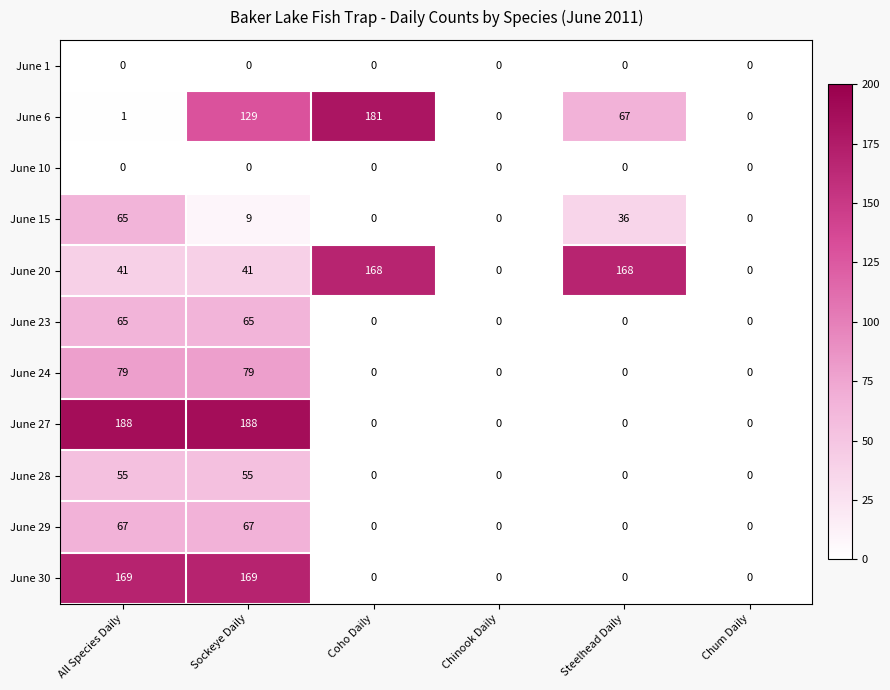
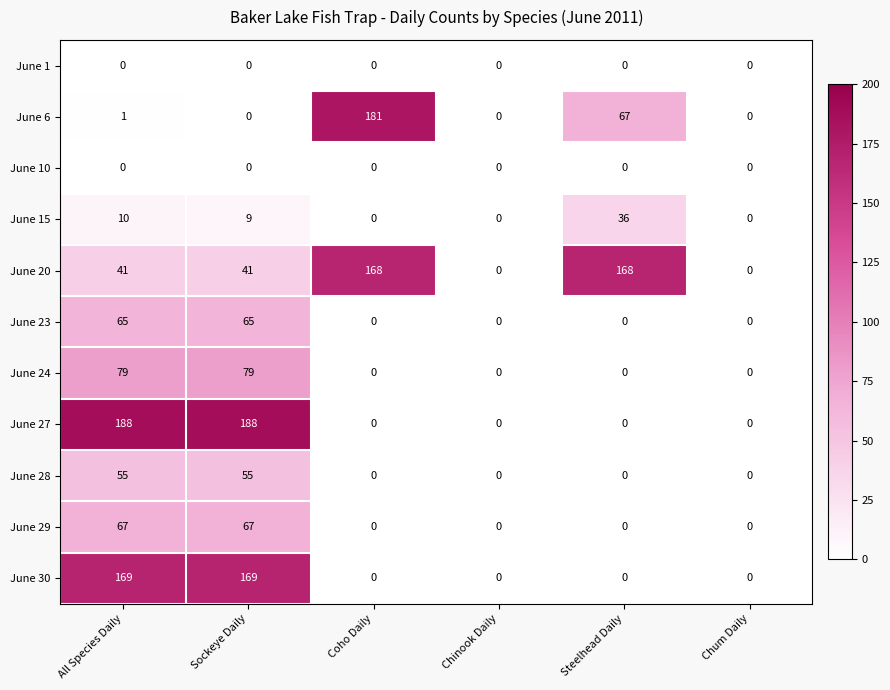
  {
    "June 1": {
      "All Species Daily": 0,
      "Sockeye Daily": 0,
      "Coho Daily": 0,
      "Chinook Daily": 0,
      "Steelhead Daily": 0,
      "Chum Daily": 0
    },
    "June 6": {
      "All Species Daily": 1,
-     "Sockeye Daily": 129,
+     "Sockeye Daily": 0,
      "Coho Daily": 181,
      "Chinook Daily": 0,
      "Steelhead Daily": 67,
      "Chum Daily": 0
    },
    "June 10": {
      "All Species Daily": 0,
      "Sockeye Daily": 0,
      "Coho Daily": 0,
      "Chinook Daily": 0,
      "Steelhead Daily": 0,
      "Chum Daily": 0
    },
    "June 15": {
-     "All Species Daily": 65,
+     "All Species Daily": 10,
      "Sockeye Daily": 9,
      "Coho Daily": 0,
      "Chinook Daily": 0,
      "Steelhead Daily": 36,
      "Chum Daily": 0
    },
    "June 20": {
      "All Species Daily": 41,
      "Sockeye Daily": 41,
      "Coho Daily": 168,
      "Chinook Daily": 0,
      "Steelhead Daily": 168,
      "Chum Daily": 0
    },
    "June 23": {
      "All Species Daily": 65,
      "Sockeye Daily": 65,
      "Coho Daily": 0,
      "Chinook Daily": 0,
      "Steelhead Daily": 0,
      "Chum Daily": 0
    },
    "June 24": {
      "All Species Daily": 79,
      "Sockeye Daily": 79,
      "Coho Daily": 0,
      "Chinook Daily": 0,
      "Steelhead Daily": 0,
      "Chum Daily": 0
    },
    "June 27": {
      "All Species Daily": 188,
      "Sockeye Daily": 188,
      "Coho Daily": 0,
      "Chinook Daily": 0,
      "Steelhead Daily": 0,
      "Chum Daily": 0
    },
    "June 28": {
      "All Species Daily": 55,
      "Sockeye Daily": 55,
      "Coho Daily": 0,
      "Chinook Daily": 0,
      "Steelhead Daily": 0,
      "Chum Daily": 0
    },
    "June 29": {
      "All Species Daily": 67,
      "Sockeye Daily": 67,
      "Coho Daily": 0,
      "Chinook Daily": 0,
      "Steelhead Daily": 0,
      "Chum Daily": 0
    },
    "June 30": {
      "All Species Daily": 169,
      "Sockeye Daily": 169,
      "Coho Daily": 0,
      "Chinook Daily": 0,
      "Steelhead Daily": 0,
      "Chum Daily": 0
    }
  }
